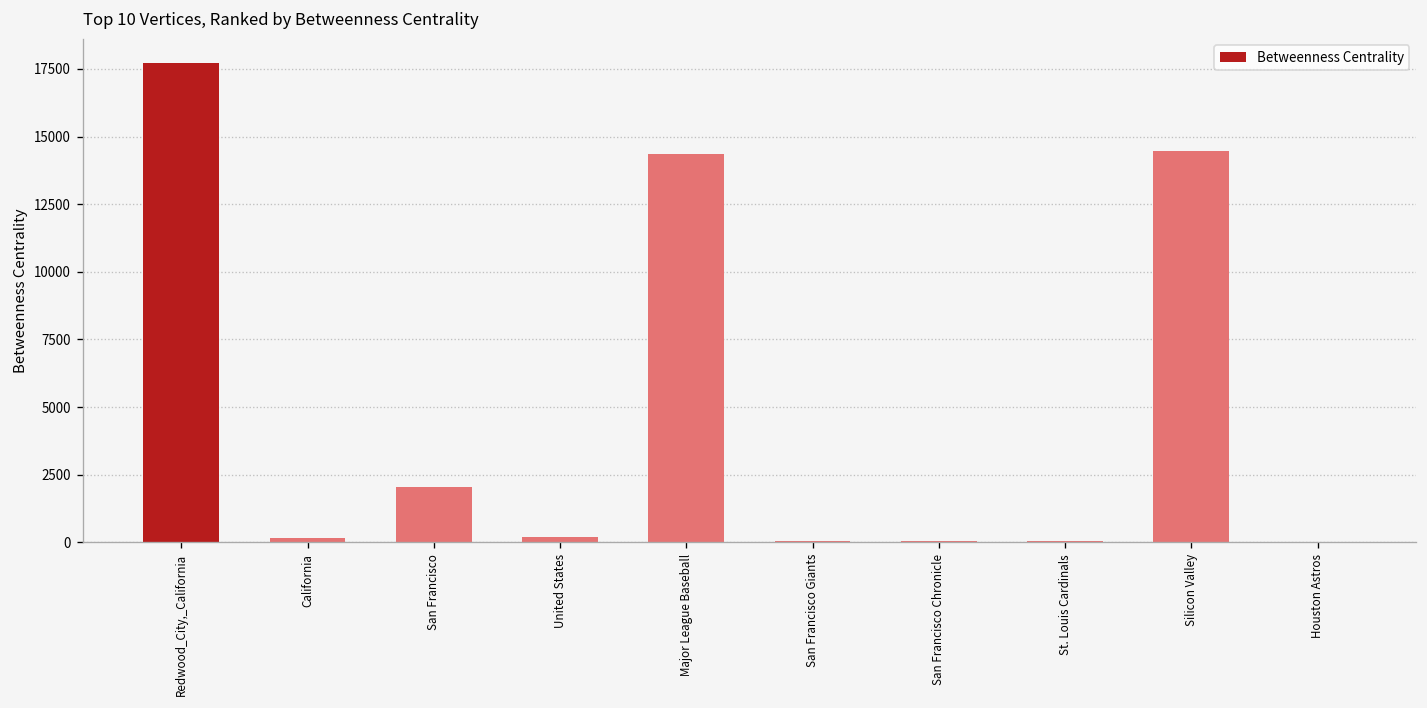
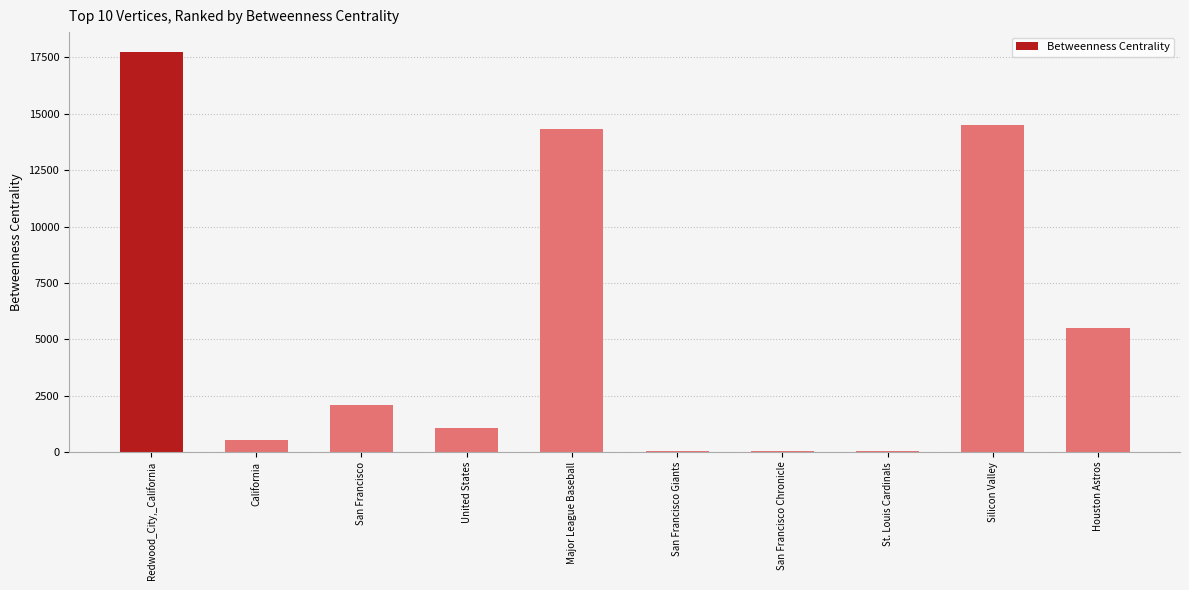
  {
    "Redwood_City,_California": 17700,
-   "California": 200,
+   "California": 500,
    "San Francisco": 2100,
-   "United States": 200,
+   "United States": 1100,
    "Major League Baseball": 14300,
    "Silicon Valley": 14500,
-   "Houston Astros": 0
+   "Houston Astros": 5500
  }
